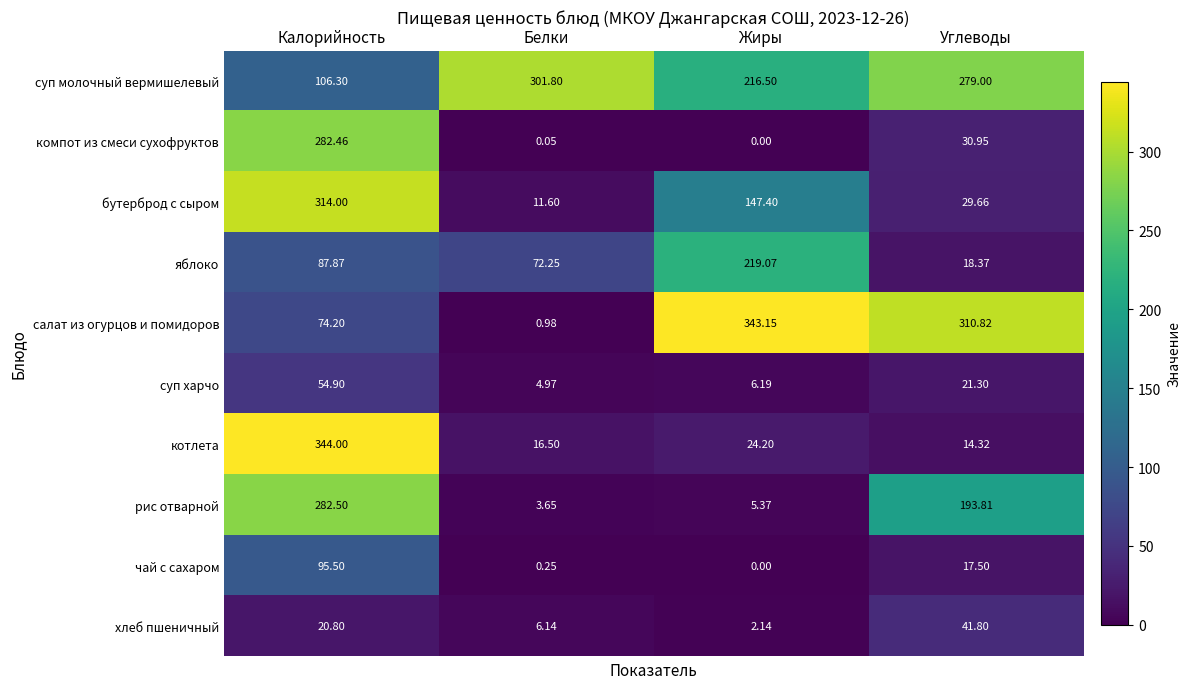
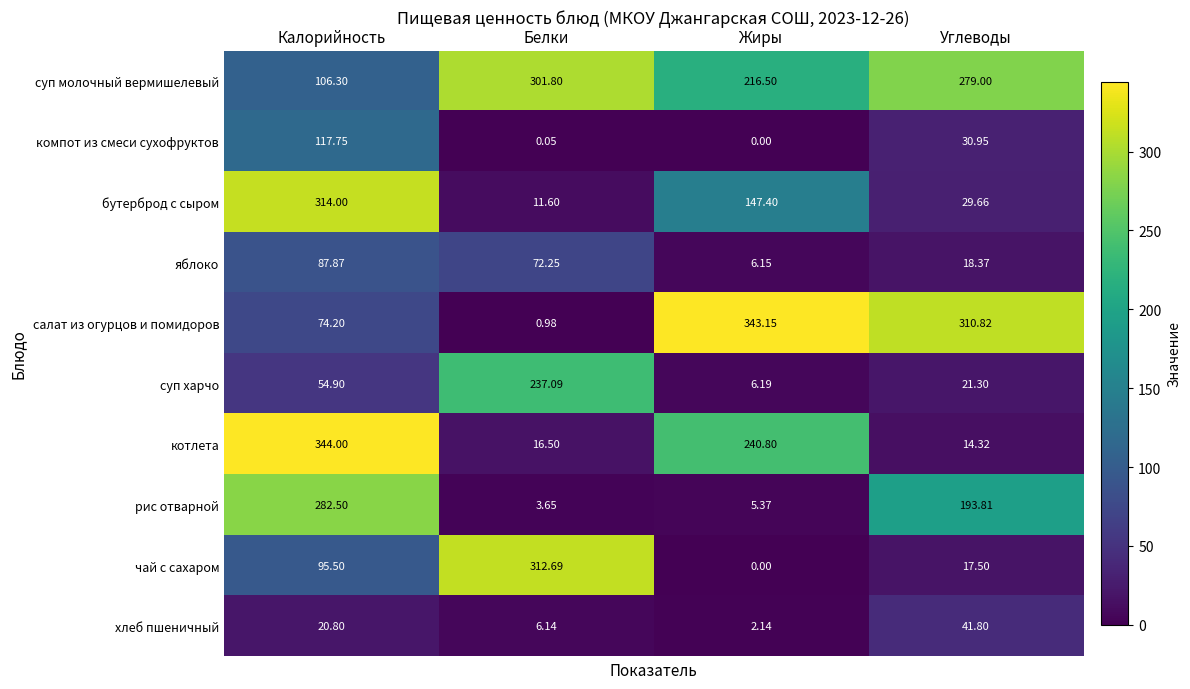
  {
    "суп молочный вермишелевый": {
      "Калорийность": 106.30,
      "Белки": 301.80,
      "Жиры": 216.50,
      "Углеводы": 279.00
    },
    "компот из смеси сухофруктов": {
-     "Калорийность": 282.46,
+     "Калорийность": 117.75,
      "Белки": 0.05,
      "Жиры": 0.00,
      "Углеводы": 30.95
    },
    "бутерброд с сыром": {
      "Калорийность": 314.00,
      "Белки": 11.60,
      "Жиры": 147.40,
      "Углеводы": 29.66
    },
    "яблоко": {
      "Калорийность": 87.87,
      "Белки": 72.25,
-     "Жиры": 219.07,
+     "Жиры": 6.15,
      "Углеводы": 18.37
    },
    "салат из огурцов и помидоров": {
      "Калорийность": 74.20,
      "Белки": 0.98,
      "Жиры": 343.15,
      "Углеводы": 310.82
    },
    "суп харчо": {
      "Калорийность": 54.90,
-     "Белки": 4.97,
+     "Белки": 237.09,
      "Жиры": 6.19,
      "Углеводы": 21.30
    },
    "котлета": {
      "Калорийность": 344.00,
      "Белки": 16.50,
-     "Жиры": 24.20,
+     "Жиры": 240.80,
      "Углеводы": 14.32
    },
    "рис отварной": {
      "Калорийность": 282.50,
      "Белки": 3.65,
      "Жиры": 5.37,
      "Углеводы": 193.81
    },
    "чай с сахаром": {
      "Калорийность": 95.50,
-     "Белки": 0.25,
+     "Белки": 312.69,
      "Жиры": 0.00,
      "Углеводы": 17.50
    },
    "хлеб пшеничный": {
      "Калорийность": 20.80,
      "Белки": 6.14,
      "Жиры": 2.14,
      "Углеводы": 41.80
    }
  }
